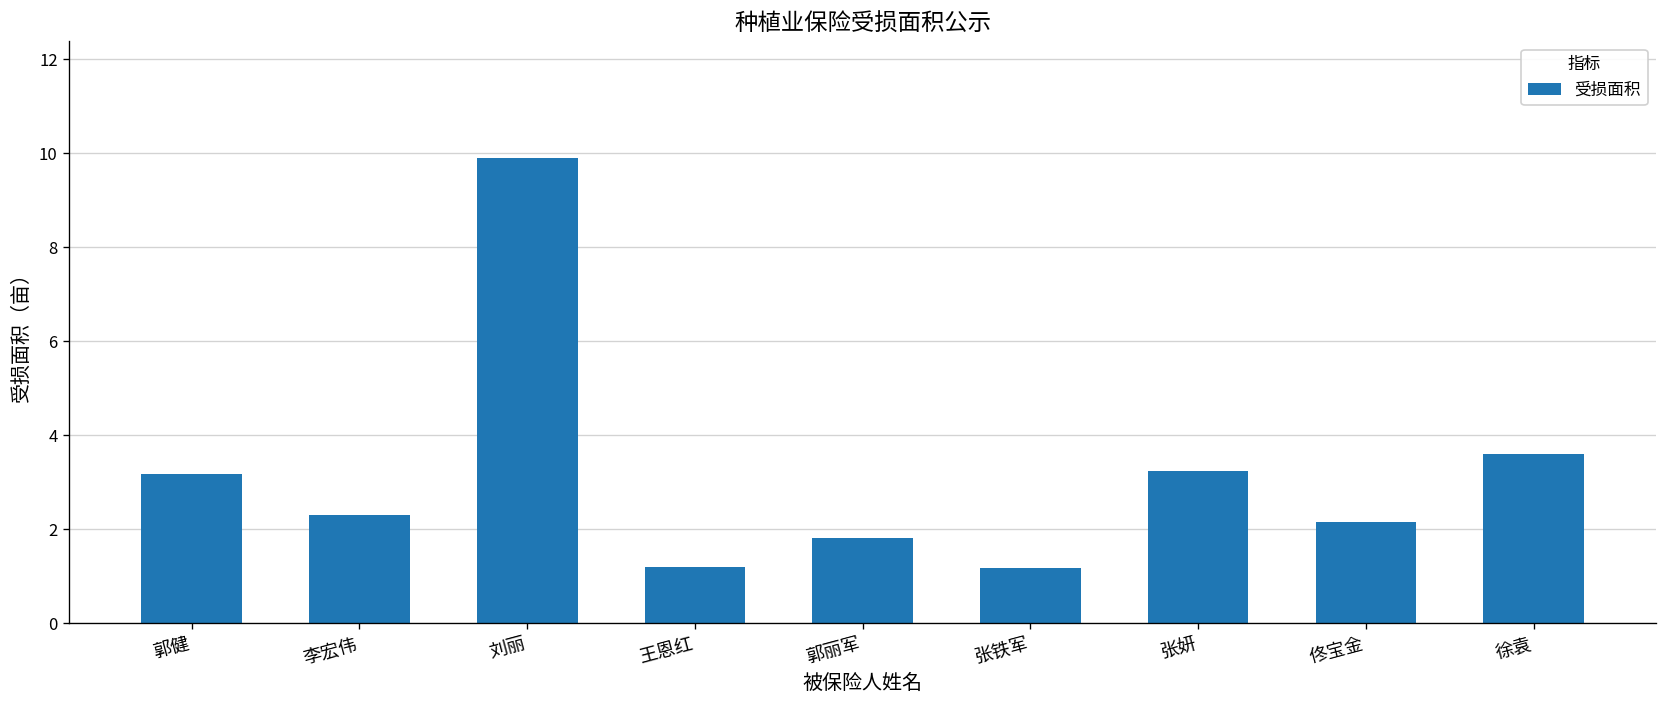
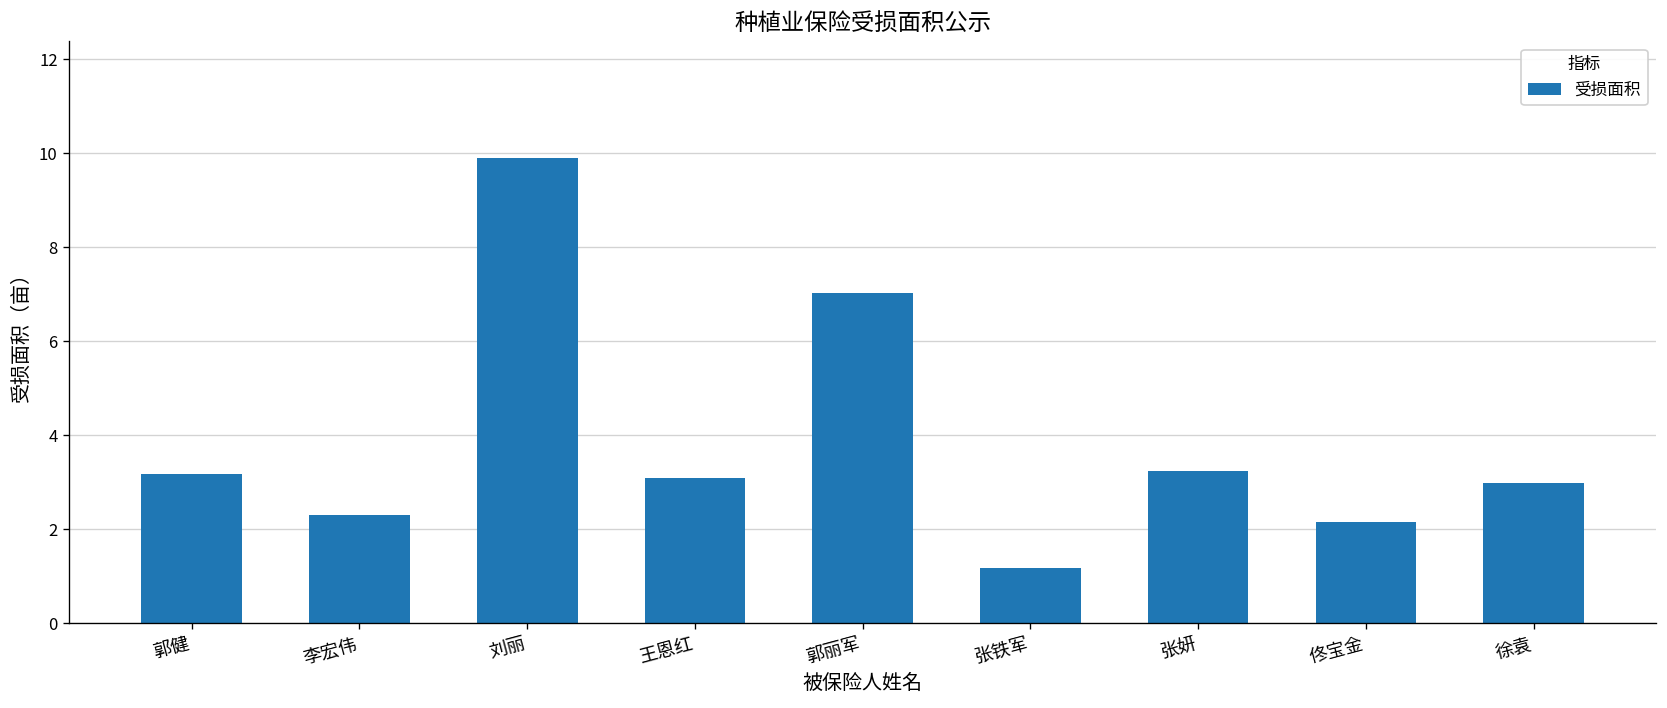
  {
    "郭健": 3.2,
    "李宏伟": 2.3,
    "刘丽": 9.9,
-   "王恩红": 1.2,
-   "郭丽军": 1.8,
+   "王恩红": 3.1,
+   "郭丽军": 7.0,
    "张铁军": 1.2,
    "张妍": 3.2,
    "佟宝金": 2.2,
-   "徐袁": 3.6
+   "徐袁": 3.0
  }
